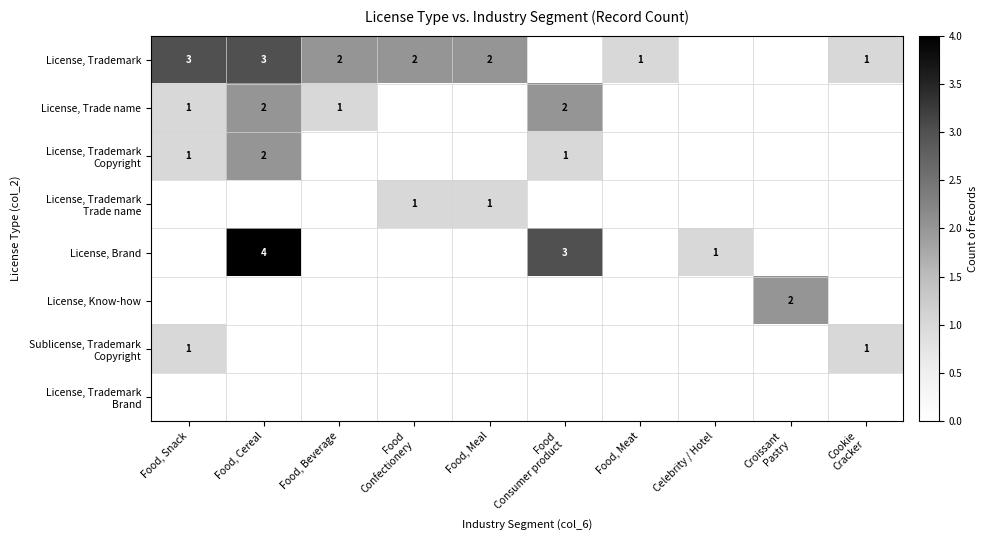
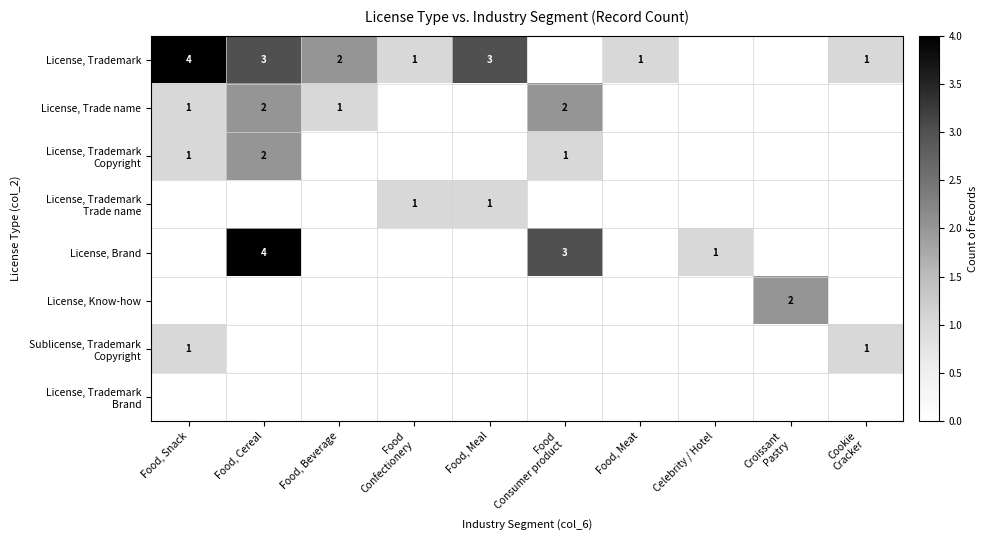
  {
    "License, Trademark": {
-     "Food, Snack": 3,
+     "Food, Snack": 4,
      "Food, Cereal": 3,
      "Food, Beverage": 2,
-     "Food Confectionery": 2,
-     "Food, Meal": 2,
+     "Food Confectionery": 1,
+     "Food, Meal": 3,
      "Food, Meat": 1,
      "Cookie Cracker": 1
    },
    "License, Trade name": {
      "Food, Snack": 1,
      "Food, Cereal": 2,
      "Food, Beverage": 1,
      "Food Consumer product": 2
    },
    "License, Trademark Copyright": {
      "Food, Snack": 1,
      "Food, Cereal": 2,
      "Food Consumer product": 1
    },
    "License, Trademark Trade name": {
      "Food Confectionery": 1,
      "Food, Meal": 1
    },
    "License, Brand": {
      "Food, Cereal": 4,
      "Food Consumer product": 3,
      "Celebrity / Hotel": 1
    },
    "License, Know-how": {
      "Croissant Pastry": 2
    },
    "Sublicense, Trademark Copyright": {
      "Food, Snack": 1,
      "Cookie Cracker": 1
    }
  }
